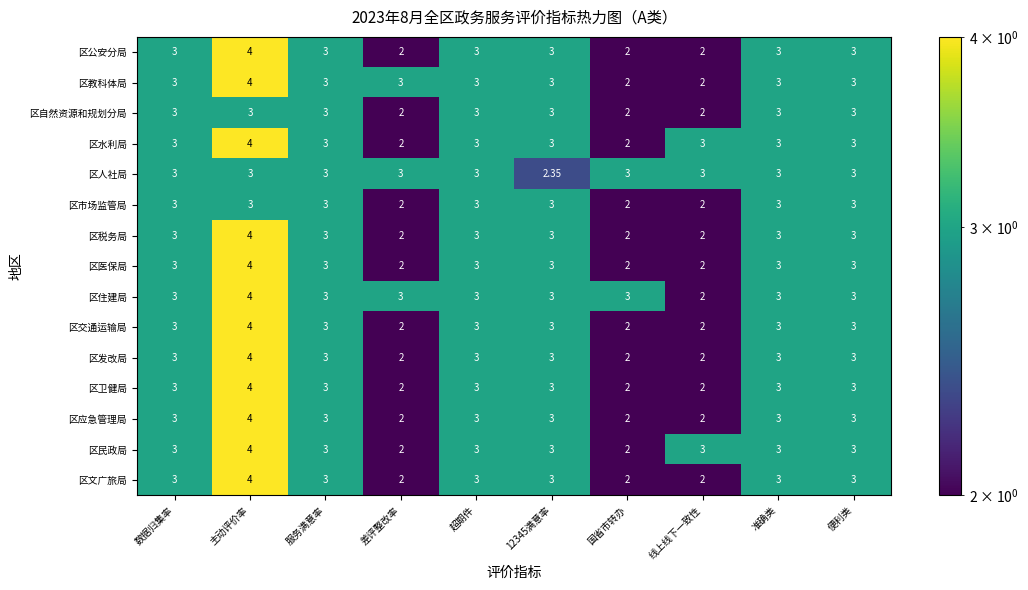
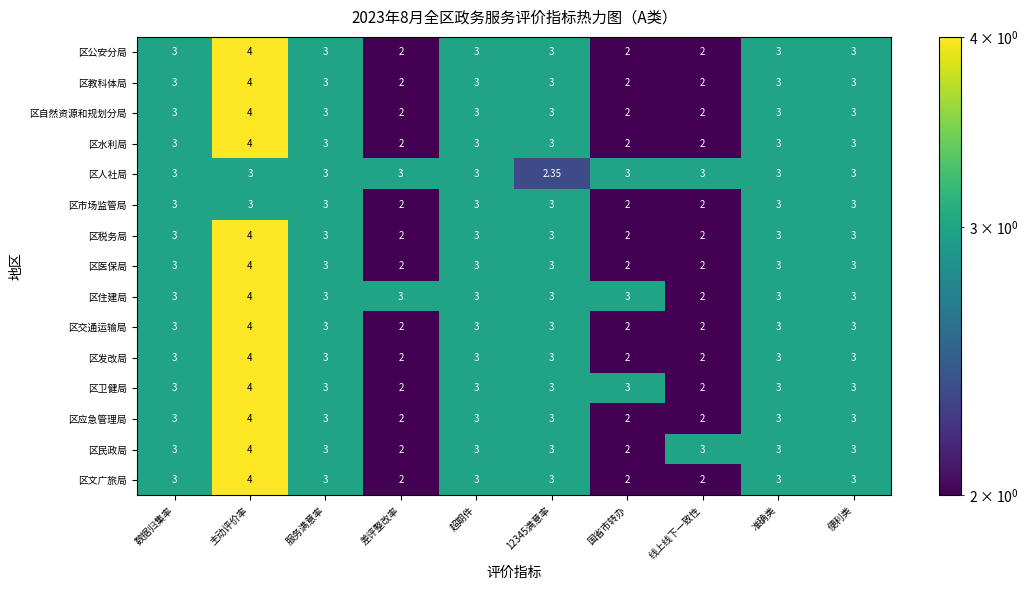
  {
    "区公安分局": {
      "数据归集率": 3,
      "主动评价率": 4,
      "服务满意率": 3,
      "差评整改率": 2,
      "超期件": 3,
      "12345满意率": 3,
      "国省市转办": 2,
      "线上线下一致性": 2,
      "准确类": 3,
      "便利类": 3
    },
    "区教科体局": {
      "数据归集率": 3,
      "主动评价率": 4,
      "服务满意率": 3,
-     "差评整改率": 3,
+     "差评整改率": 2,
      "超期件": 3,
      "12345满意率": 3,
      "国省市转办": 2,
      "线上线下一致性": 2,
      "准确类": 3,
      "便利类": 3
    },
    "区自然资源和规划分局": {
      "数据归集率": 3,
-     "主动评价率": 3,
+     "主动评价率": 4,
      "服务满意率": 3,
      "差评整改率": 2,
      "超期件": 3,
      "12345满意率": 3,
      "国省市转办": 2,
      "线上线下一致性": 2,
      "准确类": 3,
      "便利类": 3
    },
    "区水利局": {
      "数据归集率": 3,
      "主动评价率": 4,
      "服务满意率": 3,
      "差评整改率": 2,
      "超期件": 3,
      "12345满意率": 3,
      "国省市转办": 2,
-     "线上线下一致性": 3,
+     "线上线下一致性": 2,
      "准确类": 3,
      "便利类": 3
    },
    "区人社局": {
      "数据归集率": 3,
      "主动评价率": 3,
      "服务满意率": 3,
      "差评整改率": 3,
      "超期件": 3,
      "12345满意率": 2.35,
      "国省市转办": 3,
      "线上线下一致性": 3,
      "准确类": 3,
      "便利类": 3
    },
    "区市场监管局": {
      "数据归集率": 3,
      "主动评价率": 3,
      "服务满意率": 3,
      "差评整改率": 2,
      "超期件": 3,
      "12345满意率": 3,
      "国省市转办": 2,
      "线上线下一致性": 2,
      "准确类": 3,
      "便利类": 3
    },
    "区税务局": {
      "数据归集率": 3,
      "主动评价率": 4,
      "服务满意率": 3,
      "差评整改率": 2,
      "超期件": 3,
      "12345满意率": 3,
      "国省市转办": 2,
      "线上线下一致性": 2,
      "准确类": 3,
      "便利类": 3
    },
    "区医保局": {
      "数据归集率": 3,
      "主动评价率": 4,
      "服务满意率": 3,
      "差评整改率": 2,
      "超期件": 3,
      "12345满意率": 3,
      "国省市转办": 2,
      "线上线下一致性": 2,
      "准确类": 3,
      "便利类": 3
    },
    "区住建局": {
      "数据归集率": 3,
      "主动评价率": 4,
      "服务满意率": 3,
      "差评整改率": 3,
      "超期件": 3,
      "12345满意率": 3,
      "国省市转办": 3,
      "线上线下一致性": 2,
      "准确类": 3,
      "便利类": 3
    },
    "区交通运输局": {
      "数据归集率": 3,
      "主动评价率": 4,
      "服务满意率": 3,
      "差评整改率": 2,
      "超期件": 3,
      "12345满意率": 3,
      "国省市转办": 2,
      "线上线下一致性": 2,
      "准确类": 3,
      "便利类": 3
    },
    "区发改局": {
      "数据归集率": 3,
      "主动评价率": 4,
      "服务满意率": 3,
      "差评整改率": 2,
      "超期件": 3,
      "12345满意率": 3,
      "国省市转办": 2,
      "线上线下一致性": 2,
      "准确类": 3,
      "便利类": 3
    },
    "区卫健局": {
      "数据归集率": 3,
      "主动评价率": 4,
      "服务满意率": 3,
      "差评整改率": 2,
      "超期件": 3,
      "12345满意率": 3,
-     "国省市转办": 2,
+     "国省市转办": 3,
      "线上线下一致性": 2,
      "准确类": 3,
      "便利类": 3
    },
    "区应急管理局": {
      "数据归集率": 3,
      "主动评价率": 4,
      "服务满意率": 3,
      "差评整改率": 2,
      "超期件": 3,
      "12345满意率": 3,
      "国省市转办": 2,
      "线上线下一致性": 2,
      "准确类": 3,
      "便利类": 3
    },
    "区民政局": {
      "数据归集率": 3,
      "主动评价率": 4,
      "服务满意率": 3,
      "差评整改率": 2,
      "超期件": 3,
      "12345满意率": 3,
      "国省市转办": 2,
      "线上线下一致性": 3,
      "准确类": 3,
      "便利类": 3
    },
    "区文广旅局": {
      "数据归集率": 3,
      "主动评价率": 4,
      "服务满意率": 3,
      "差评整改率": 2,
      "超期件": 3,
      "12345满意率": 3,
      "国省市转办": 2,
      "线上线下一致性": 2,
      "准确类": 3,
      "便利类": 3
    }
  }
